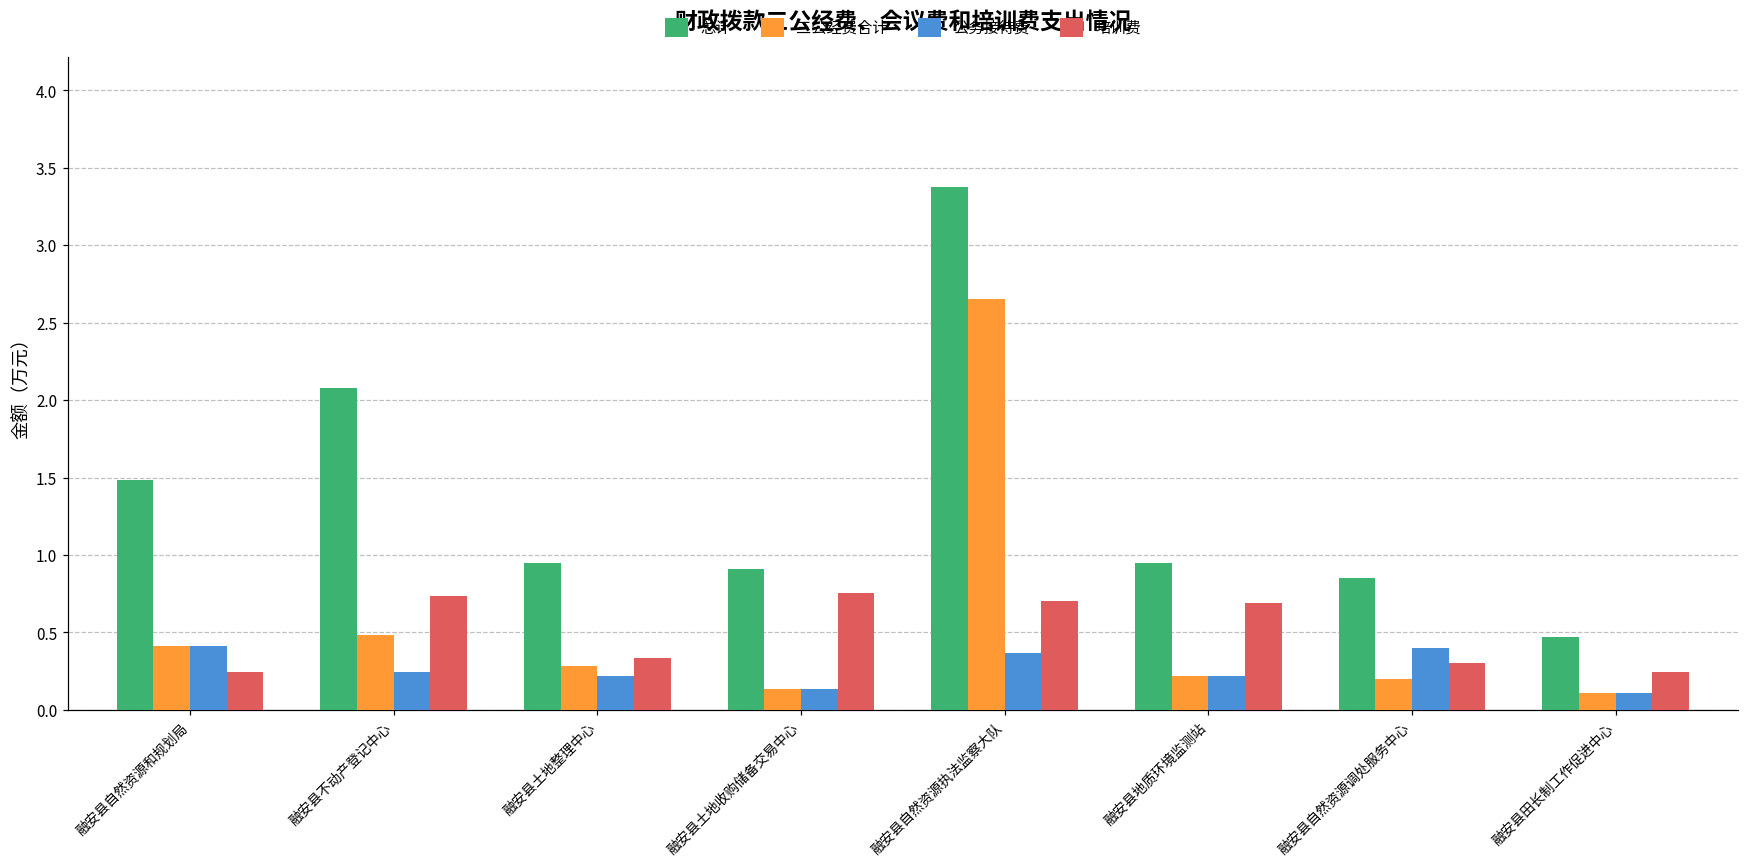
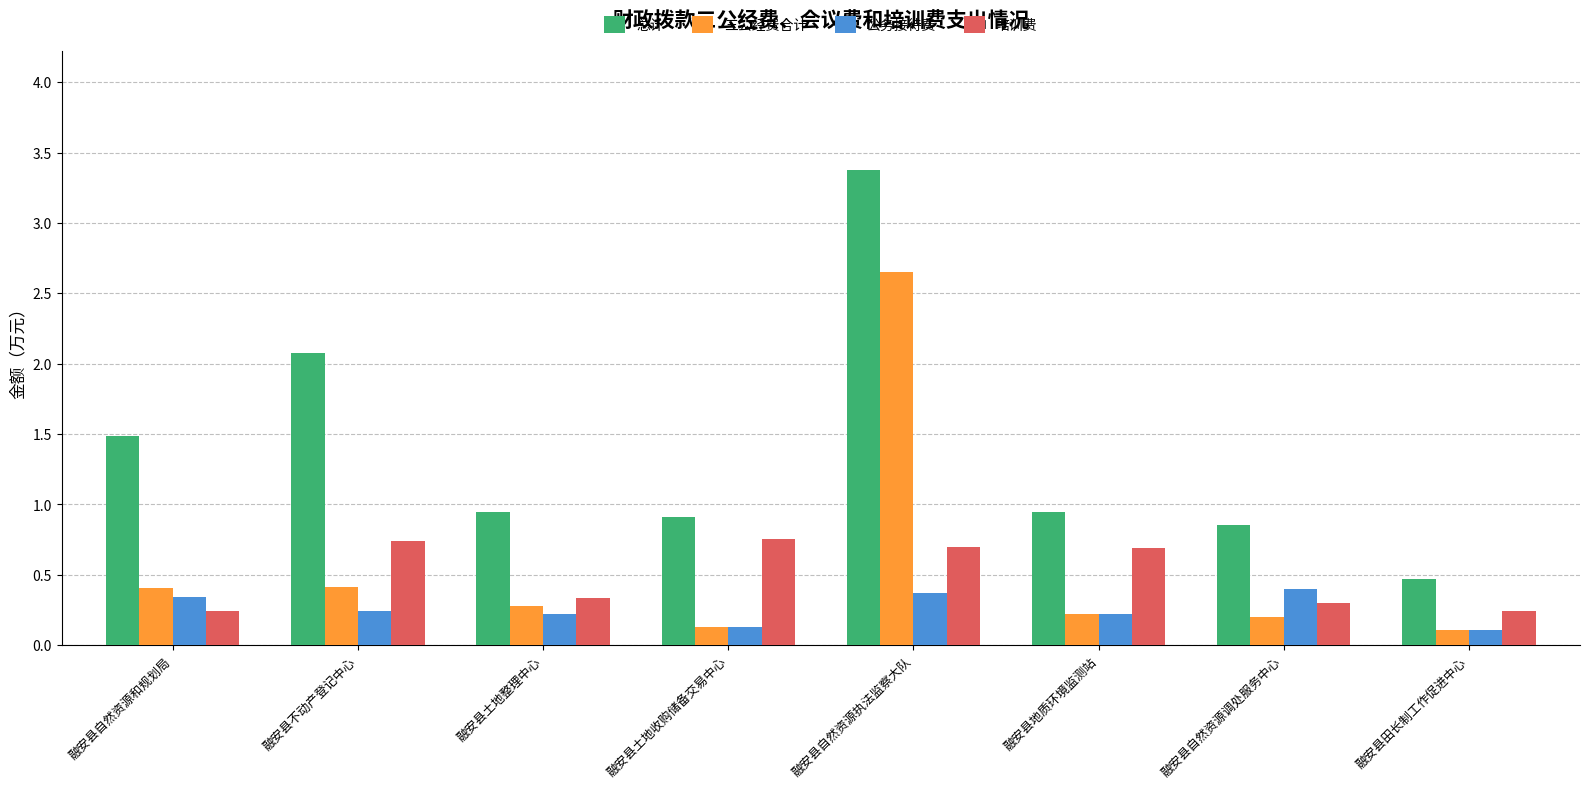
  {
    "总计": {
      "融安县自然资源和规划局": 1.49,
      "融安县不动产登记中心": 2.08,
      "融安县土地整理中心": 0.95,
      "融安县土地收购储备交易中心": 0.91,
      "融安县自然资源执法监察大队": 3.38,
      "融安县地质环境监测站": 0.95,
      "融安县自然资源调处服务中心": 0.85,
      "融安县田长制工作促进中心": 0.47
    },
    "三公经费合计": {
      "融安县自然资源和规划局": 0.41,
-     "融安县不动产登记中心": 0.48,
+     "融安县不动产登记中心": 0.42,
      "融安县土地整理中心": 0.28,
      "融安县土地收购储备交易中心": 0.13,
      "融安县自然资源执法监察大队": 2.65,
      "融安县地质环境监测站": 0.22,
      "融安县自然资源调处服务中心": 0.20,
      "融安县田长制工作促进中心": 0.11
    },
    "公务接待费": {
-     "融安县自然资源和规划局": 0.41,
+     "融安县自然资源和规划局": 0.34,
      "融安县不动产登记中心": 0.24,
      "融安县土地整理中心": 0.22,
      "融安县土地收购储备交易中心": 0.13,
      "融安县自然资源执法监察大队": 0.37,
      "融安县地质环境监测站": 0.22,
      "融安县自然资源调处服务中心": 0.40,
      "融安县田长制工作促进中心": 0.11
    },
    "培训费": {
      "融安县自然资源和规划局": 0.24,
      "融安县不动产登记中心": 0.74,
      "融安县土地整理中心": 0.34,
      "融安县土地收购储备交易中心": 0.75,
      "融安县自然资源执法监察大队": 0.70,
      "融安县地质环境监测站": 0.69,
      "融安县自然资源调处服务中心": 0.30,
      "融安县田长制工作促进中心": 0.24
    }
  }
